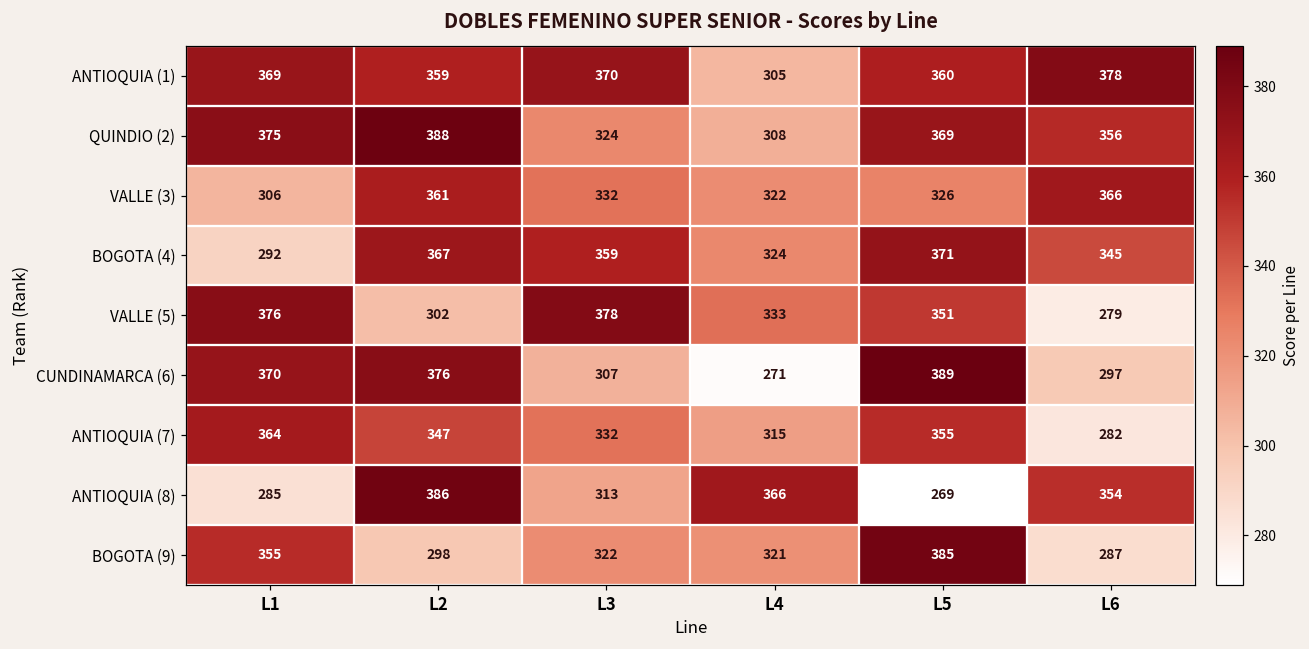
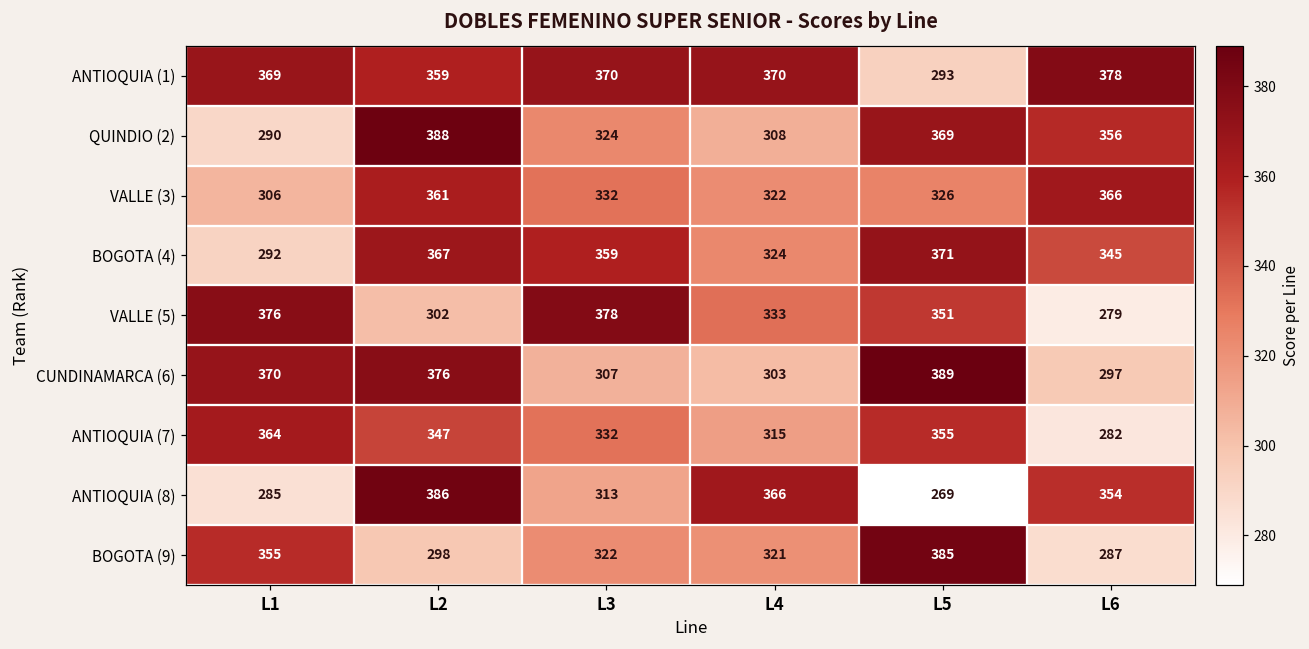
  {
    "ANTIOQUIA (1)": {
      "L1": 369,
      "L2": 359,
      "L3": 370,
-     "L4": 305,
-     "L5": 360,
+     "L4": 370,
+     "L5": 293,
      "L6": 378
    },
    "QUINDIO (2)": {
-     "L1": 375,
+     "L1": 290,
      "L2": 388,
      "L3": 324,
      "L4": 308,
      "L5": 369,
      "L6": 356
    },
    "VALLE (3)": {
      "L1": 306,
      "L2": 361,
      "L3": 332,
      "L4": 322,
      "L5": 326,
      "L6": 366
    },
    "BOGOTA (4)": {
      "L1": 292,
      "L2": 367,
      "L3": 359,
      "L4": 324,
      "L5": 371,
      "L6": 345
    },
    "VALLE (5)": {
      "L1": 376,
      "L2": 302,
      "L3": 378,
      "L4": 333,
      "L5": 351,
      "L6": 279
    },
    "CUNDINAMARCA (6)": {
      "L1": 370,
      "L2": 376,
      "L3": 307,
-     "L4": 271,
+     "L4": 303,
      "L5": 389,
      "L6": 297
    },
    "ANTIOQUIA (7)": {
      "L1": 364,
      "L2": 347,
      "L3": 332,
      "L4": 315,
      "L5": 355,
      "L6": 282
    },
    "ANTIOQUIA (8)": {
      "L1": 285,
      "L2": 386,
      "L3": 313,
      "L4": 366,
      "L5": 269,
      "L6": 354
    },
    "BOGOTA (9)": {
      "L1": 355,
      "L2": 298,
      "L3": 322,
      "L4": 321,
      "L5": 385,
      "L6": 287
    }
  }
